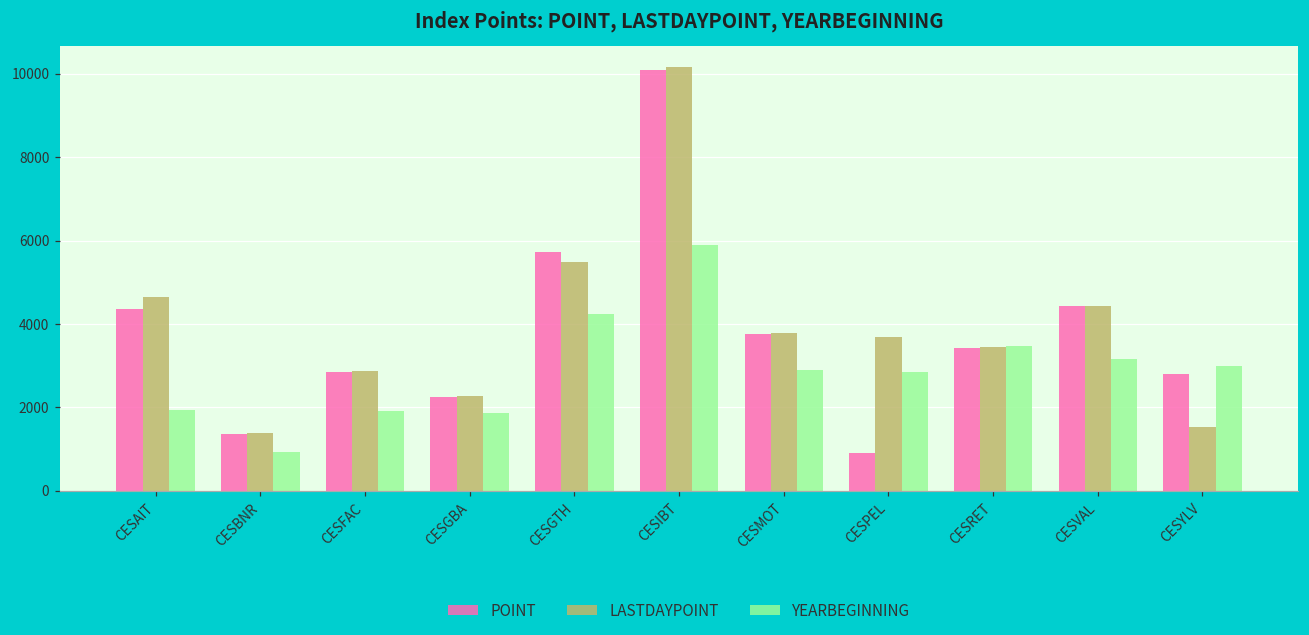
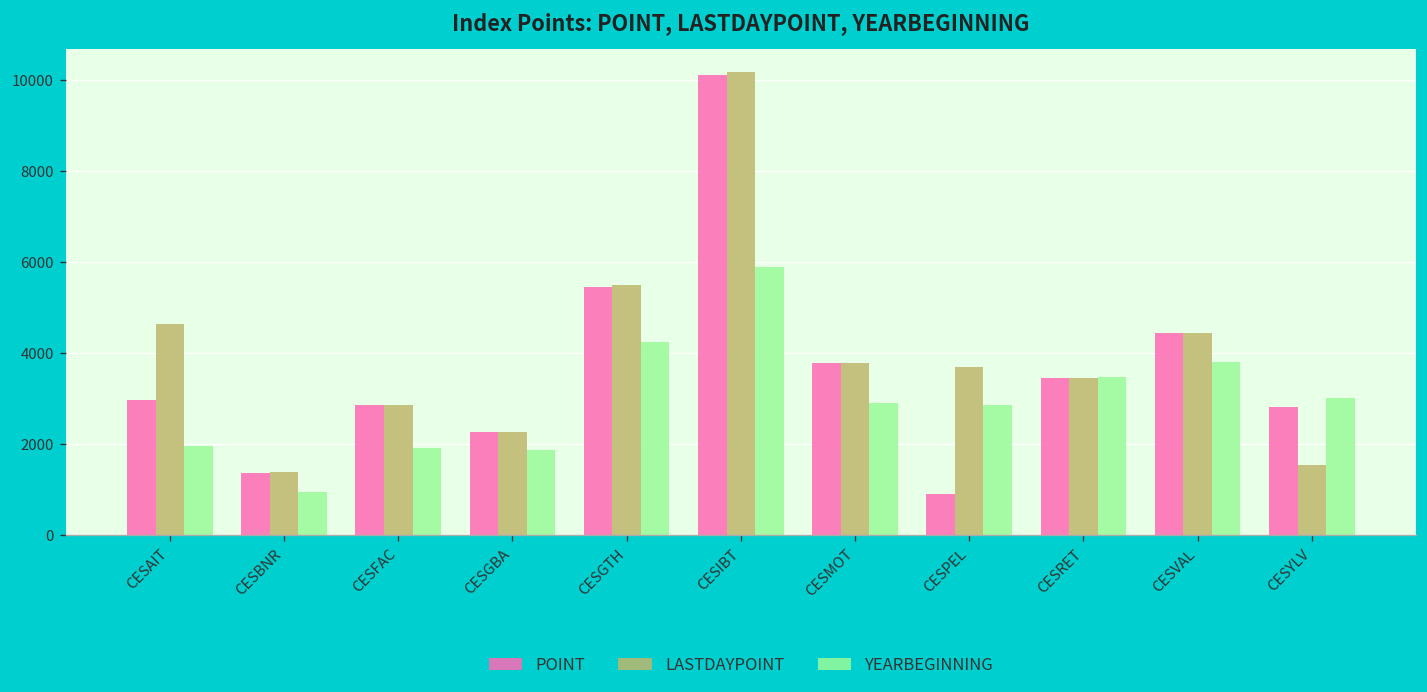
  {
    "POINT": {
-     "CESAIT": 4400,
+     "CESAIT": 3000,
      "CESBNR": 1400,
      "CESFAC": 2800,
      "CESGBA": 2300,
-     "CESGTH": 5700,
+     "CESGTH": 5400,
      "CESIBT": 10100,
      "CESMOT": 3800,
      "CESPEL": 900,
      "CESRET": 3400,
      "CESVAL": 4400,
      "CESYLV": 2800
    },
    "LASTDAYPOINT": {
      "CESAIT": 4600,
      "CESBNR": 1400,
      "CESFAC": 2900,
      "CESGBA": 2300,
      "CESGTH": 5500,
      "CESIBT": 10200,
      "CESMOT": 3800,
      "CESPEL": 3700,
      "CESRET": 3400,
      "CESVAL": 4400,
      "CESYLV": 1500
    },
    "YEARBEGINNING": {
      "CESAIT": 1900,
      "CESBNR": 900,
      "CESFAC": 1900,
      "CESGBA": 1900,
      "CESGTH": 4200,
      "CESIBT": 5900,
      "CESMOT": 2900,
      "CESPEL": 2800,
      "CESRET": 3500,
-     "CESVAL": 3200,
+     "CESVAL": 3800,
      "CESYLV": 3000
    }
  }
